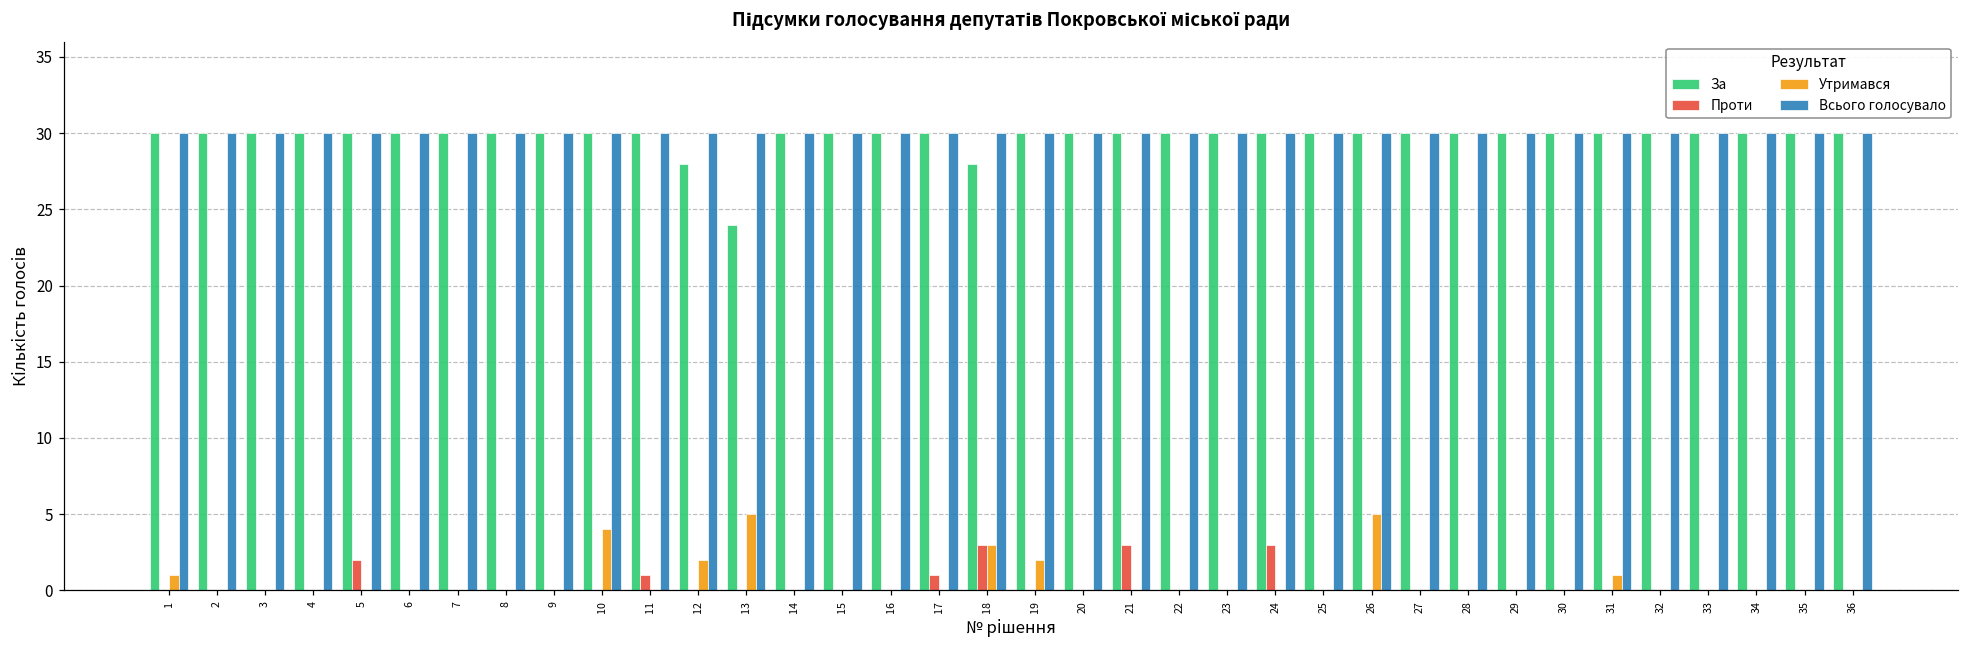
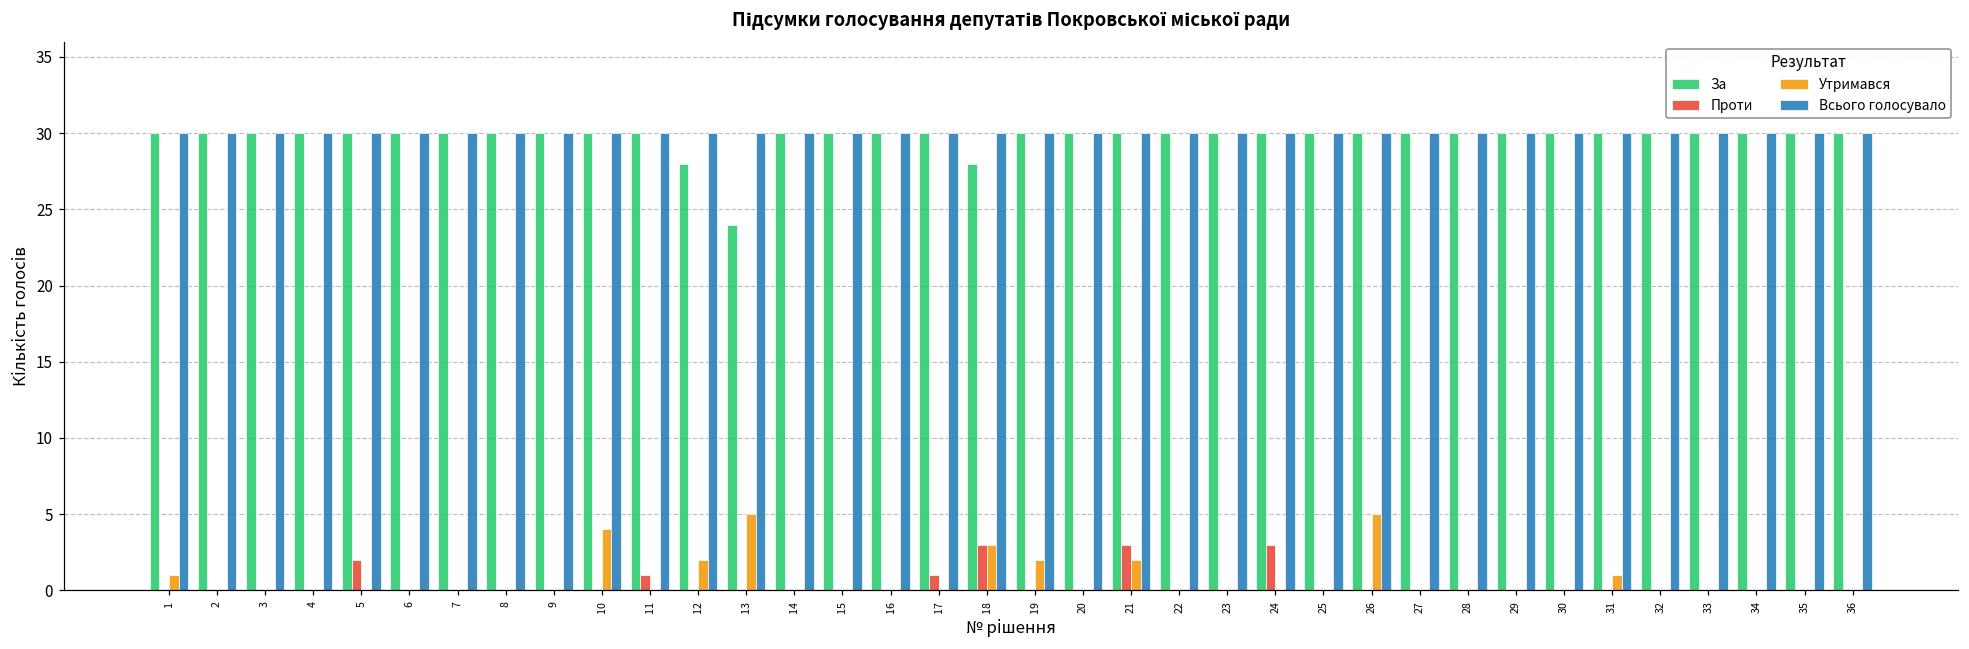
  {
    "За": {
      "1": 30,
      "2": 30,
      "3": 30,
      "4": 30,
      "5": 30,
      "6": 30,
      "7": 30,
      "8": 30,
      "9": 30,
      "10": 30,
      "11": 30,
      "12": 28,
      "13": 24,
      "14": 30,
      "15": 30,
      "16": 30,
      "17": 30,
      "18": 28,
      "19": 30,
      "20": 30,
      "21": 30,
      "22": 30,
      "23": 30,
      "24": 30,
      "25": 30,
      "26": 30,
      "27": 30,
      "28": 30,
      "29": 30,
      "30": 30,
      "31": 30,
      "32": 30,
      "33": 30,
      "34": 30,
      "35": 30,
      "36": 30
    },
    "Проти": {
      "1": 0,
      "2": 0,
      "3": 0,
      "4": 0,
      "5": 2,
      "6": 0,
      "7": 0,
      "8": 0,
      "9": 0,
      "10": 0,
      "11": 1,
      "12": 0,
      "13": 0,
      "14": 0,
      "15": 0,
      "16": 0,
      "17": 1,
      "18": 3,
      "19": 0,
      "20": 0,
      "21": 3,
      "22": 0,
      "23": 0,
      "24": 3,
      "25": 0,
      "26": 0,
      "27": 0,
      "28": 0,
      "29": 0,
      "30": 0,
      "31": 0,
      "32": 0,
      "33": 0,
      "34": 0,
      "35": 0,
      "36": 0
    },
    "Утримався": {
      "1": 1,
      "2": 0,
      "3": 0,
      "4": 0,
      "5": 0,
      "6": 0,
      "7": 0,
      "8": 0,
      "9": 0,
      "10": 4,
      "11": 0,
      "12": 2,
      "13": 5,
      "14": 0,
      "15": 0,
      "16": 0,
      "17": 0,
      "18": 3,
      "19": 2,
      "20": 0,
-     "21": 0,
+     "21": 2,
      "22": 0,
      "23": 0,
      "24": 0,
      "25": 0,
      "26": 5,
      "27": 0,
      "28": 0,
      "29": 0,
      "30": 0,
      "31": 1,
      "32": 0,
      "33": 0,
      "34": 0,
      "35": 0,
      "36": 0
    },
    "Всього голосувало": {
      "1": 30,
      "2": 30,
      "3": 30,
      "4": 30,
      "5": 30,
      "6": 30,
      "7": 30,
      "8": 30,
      "9": 30,
      "10": 30,
      "11": 30,
      "12": 30,
      "13": 30,
      "14": 30,
      "15": 30,
      "16": 30,
      "17": 30,
      "18": 30,
      "19": 30,
      "20": 30,
      "21": 30,
      "22": 30,
      "23": 30,
      "24": 30,
      "25": 30,
      "26": 30,
      "27": 30,
      "28": 30,
      "29": 30,
      "30": 30,
      "31": 30,
      "32": 30,
      "33": 30,
      "34": 30,
      "35": 30,
      "36": 30
    }
  }
